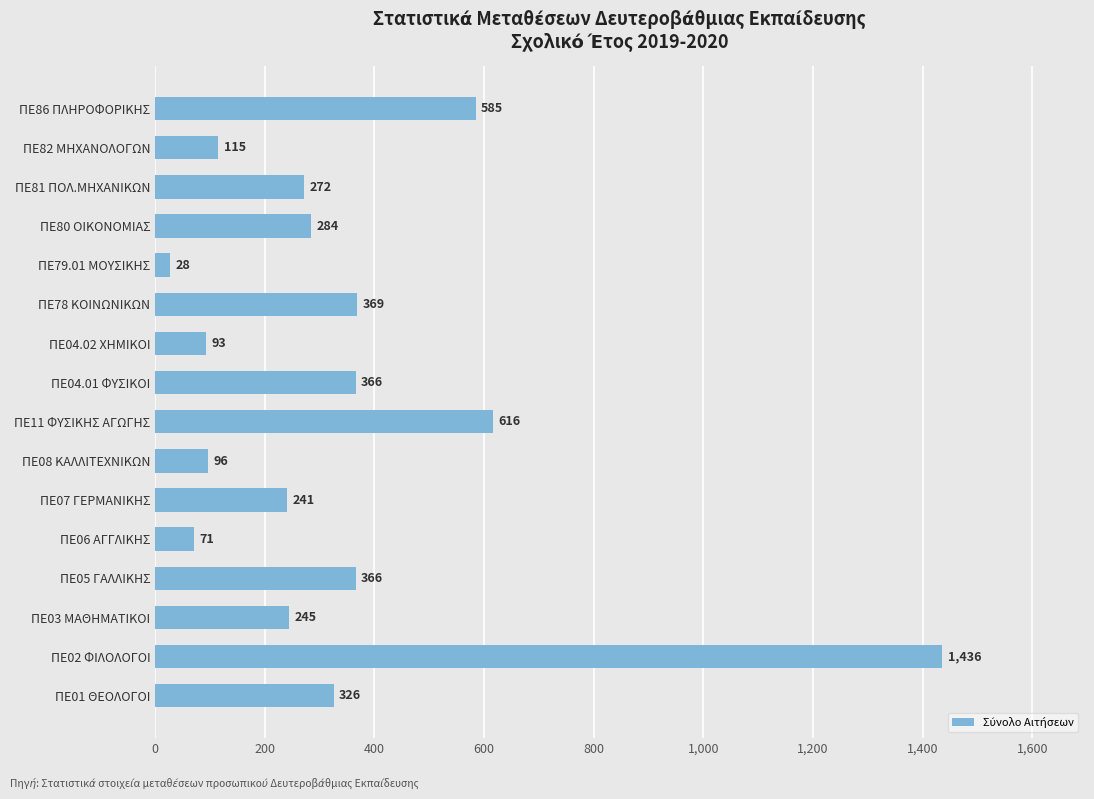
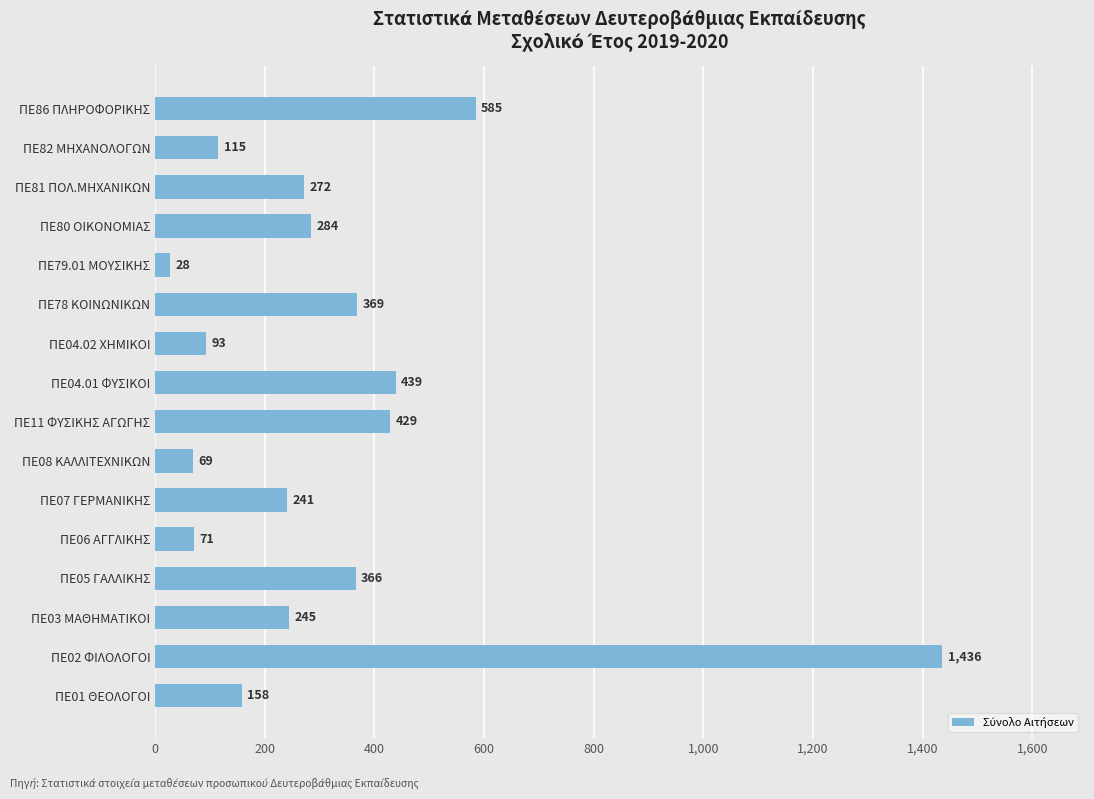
  {
    "ΠΕ86 ΠΛΗΡΟΦΟΡΙΚΗΣ": "585",
    "ΠΕ82 ΜΗΧΑΝΟΛΟΓΩΝ": "115",
    "ΠΕ81 ΠΟΛ.ΜΗΧΑΝΙΚΩΝ": "272",
    "ΠΕ80 ΟΙΚΟΝΟΜΙΑΣ": "284",
    "ΠΕ79.01 ΜΟΥΣΙΚΗΣ": "28",
    "ΠΕ78 ΚΟΙΝΩΝΙΚΩΝ": "369",
    "ΠΕ04.02 ΧΗΜΙΚΟΙ": "93",
-   "ΠΕ04.01 ΦΥΣΙΚΟΙ": "366",
-   "ΠΕ11 ΦΥΣΙΚΗΣ ΑΓΩΓΗΣ": "616",
-   "ΠΕ08 ΚΑΛΛΙΤΕΧΝΙΚΩΝ": "96",
+   "ΠΕ04.01 ΦΥΣΙΚΟΙ": "439",
+   "ΠΕ11 ΦΥΣΙΚΗΣ ΑΓΩΓΗΣ": "429",
+   "ΠΕ08 ΚΑΛΛΙΤΕΧΝΙΚΩΝ": "69",
    "ΠΕ07 ΓΕΡΜΑΝΙΚΗΣ": "241",
    "ΠΕ06 ΑΓΓΛΙΚΗΣ": "71",
    "ΠΕ05 ΓΑΛΛΙΚΗΣ": "366",
    "ΠΕ03 ΜΑΘΗΜΑΤΙΚΟΙ": "245",
    "ΠΕ02 ΦΙΛΟΛΟΓΟΙ": "1,436",
-   "ΠΕ01 ΘΕΟΛΟΓΟΙ": "326"
+   "ΠΕ01 ΘΕΟΛΟΓΟΙ": "158"
  }
